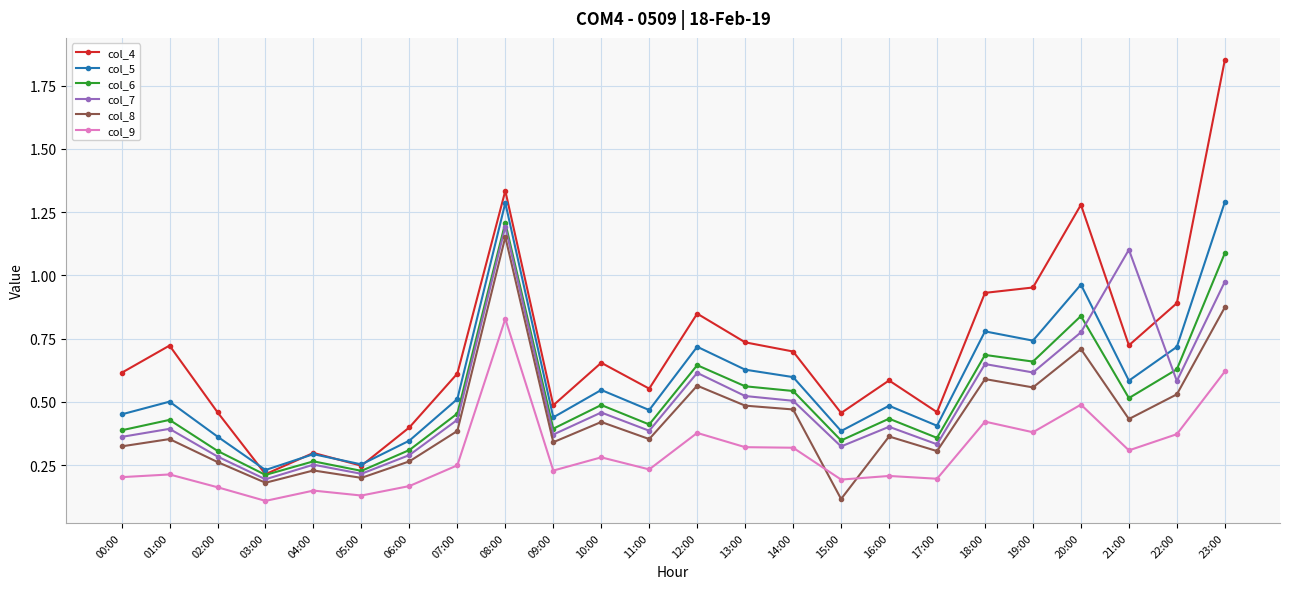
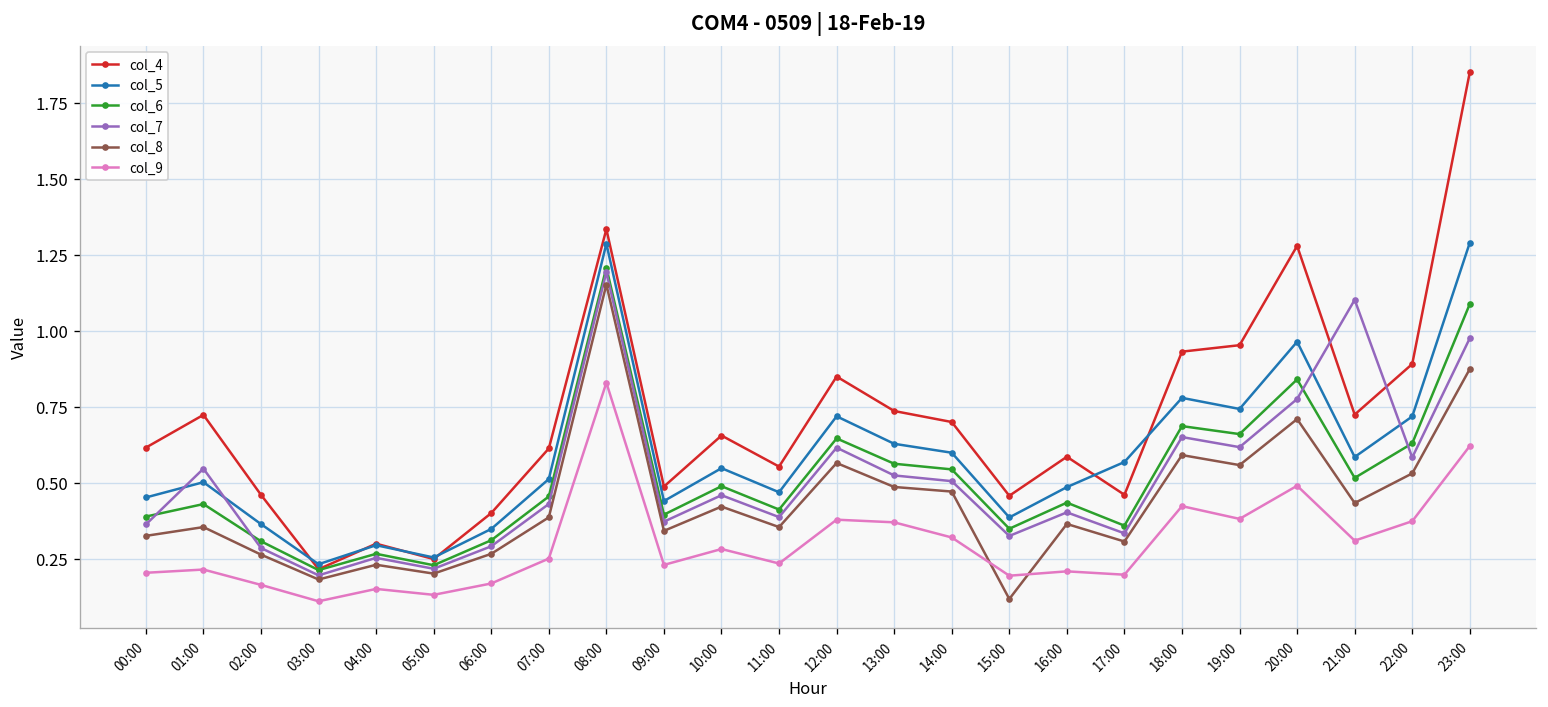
  {
    "col_4": {
      "00:00": 0.62,
      "01:00": 0.72,
      "02:00": 0.46,
      "06:00": 0.40,
      "07:00": 0.61,
      "08:00": 1.33,
      "09:00": 0.49,
      "10:00": 0.65,
      "11:00": 0.55,
      "12:00": 0.85,
      "13:00": 0.74,
      "14:00": 0.70,
      "15:00": 0.46,
      "16:00": 0.59,
      "17:00": 0.46,
      "18:00": 0.93,
      "19:00": 0.95,
      "20:00": 1.28,
      "21:00": 0.72,
      "22:00": 0.89,
      "23:00": 1.85
    },
    "col_5": {
      "00:00": 0.45,
      "01:00": 0.50,
      "02:00": 0.36,
      "03:00": 0.23,
      "06:00": 0.35,
      "07:00": 0.51,
      "08:00": 1.29,
      "09:00": 0.44,
      "10:00": 0.55,
      "11:00": 0.47,
      "12:00": 0.72,
      "13:00": 0.63,
      "14:00": 0.60,
      "15:00": 0.39,
      "16:00": 0.49,
-     "17:00": 0.41,
+     "17:00": 0.57,
      "18:00": 0.78,
      "19:00": 0.74,
      "20:00": 0.96,
      "21:00": 0.58,
      "22:00": 0.72,
      "23:00": 1.29
    },
    "col_6": {
      "00:00": 0.39,
      "01:00": 0.43,
      "02:00": 0.31,
      "04:00": 0.27,
      "05:00": 0.23,
      "06:00": 0.31,
      "07:00": 0.45,
      "08:00": 1.21,
      "09:00": 0.39,
      "10:00": 0.49,
      "11:00": 0.41,
      "12:00": 0.65,
      "13:00": 0.56,
      "14:00": 0.54,
      "15:00": 0.35,
      "16:00": 0.43,
      "17:00": 0.36,
      "18:00": 0.69,
      "19:00": 0.66,
      "20:00": 0.84,
      "21:00": 0.52,
      "22:00": 0.63,
      "23:00": 1.09
    },
    "col_7": {
      "00:00": 0.36,
-     "01:00": 0.39,
+     "01:00": 0.55,
      "02:00": 0.28,
      "03:00": 0.19,
      "04:00": 0.25,
      "05:00": 0.22,
      "06:00": 0.29,
      "07:00": 0.43,
      "08:00": 1.19,
      "09:00": 0.37,
      "10:00": 0.46,
      "11:00": 0.39,
      "12:00": 0.62,
      "13:00": 0.52,
      "14:00": 0.50,
      "15:00": 0.32,
      "16:00": 0.40,
      "17:00": 0.33,
      "18:00": 0.65,
      "19:00": 0.62,
      "20:00": 0.78,
      "21:00": 1.10,
      "22:00": 0.58,
      "23:00": 0.98
    },
    "col_8": {
      "00:00": 0.32,
      "01:00": 0.35,
      "02:00": 0.26,
      "03:00": 0.18,
      "04:00": 0.23,
      "05:00": 0.20,
      "06:00": 0.27,
      "07:00": 0.39,
      "08:00": 1.15,
      "09:00": 0.34,
      "10:00": 0.42,
      "11:00": 0.35,
      "12:00": 0.56,
      "13:00": 0.49,
      "14:00": 0.47,
      "15:00": 0.12,
      "16:00": 0.36,
      "17:00": 0.31,
      "18:00": 0.59,
      "19:00": 0.56,
      "20:00": 0.71,
      "21:00": 0.43,
      "22:00": 0.53,
      "23:00": 0.87
    },
    "col_9": {
      "00:00": 0.20,
      "01:00": 0.21,
      "02:00": 0.16,
      "03:00": 0.11,
      "04:00": 0.15,
      "05:00": 0.13,
      "06:00": 0.17,
      "07:00": 0.25,
      "08:00": 0.83,
      "09:00": 0.23,
      "10:00": 0.28,
      "11:00": 0.23,
      "12:00": 0.38,
-     "13:00": 0.32,
+     "13:00": 0.37,
      "14:00": 0.32,
      "15:00": 0.19,
      "16:00": 0.21,
      "17:00": 0.20,
      "18:00": 0.42,
      "19:00": 0.38,
      "20:00": 0.49,
      "21:00": 0.31,
      "22:00": 0.37,
      "23:00": 0.62
    }
  }
